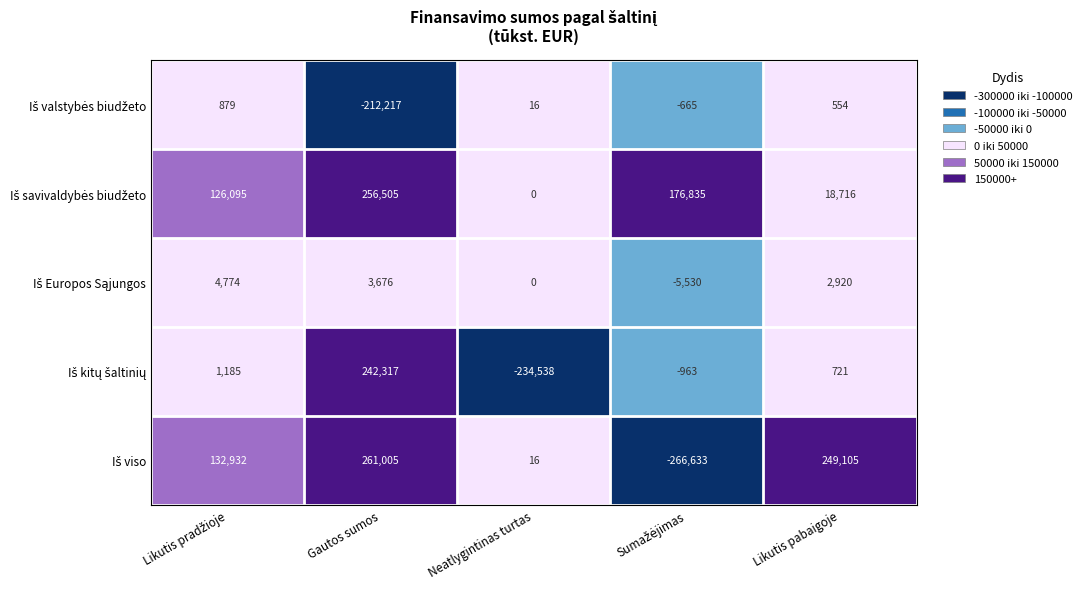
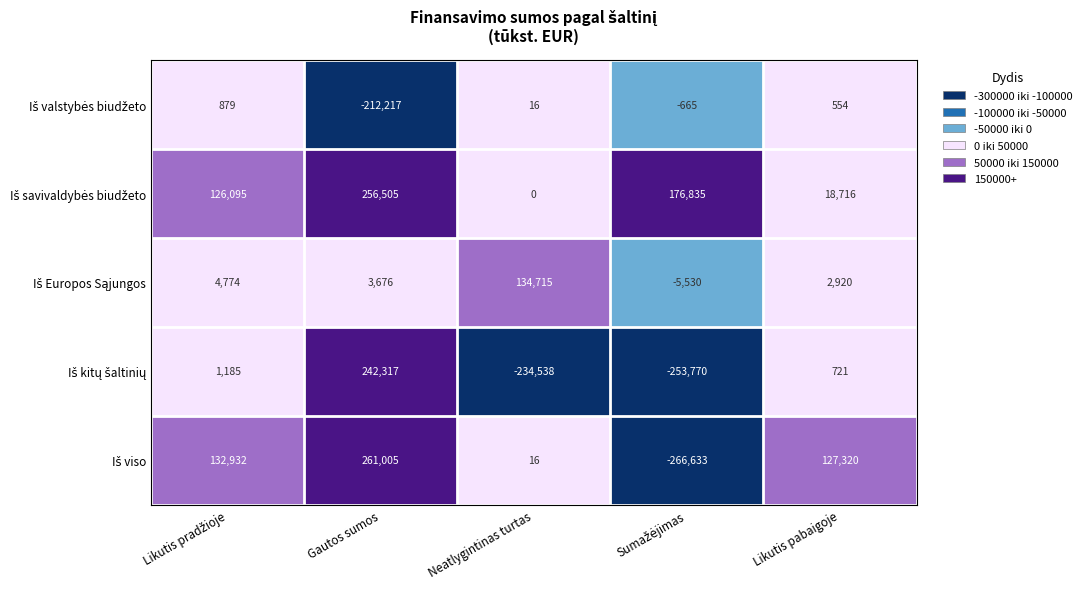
  {
    "Iš valstybės biudžeto": {
      "Likutis pradžioje": "879",
      "Gautos sumos": "-212,217",
      "Neatlygintinas turtas": "16",
      "Sumažėjimas": "-665",
      "Likutis pabaigoje": "554"
    },
    "Iš savivaldybės biudžeto": {
      "Likutis pradžioje": "126,095",
      "Gautos sumos": "256,505",
      "Neatlygintinas turtas": "0",
      "Sumažėjimas": "176,835",
      "Likutis pabaigoje": "18,716"
    },
    "Iš Europos Sąjungos": {
      "Likutis pradžioje": "4,774",
      "Gautos sumos": "3,676",
-     "Neatlygintinas turtas": "0",
+     "Neatlygintinas turtas": "134,715",
      "Sumažėjimas": "-5,530",
      "Likutis pabaigoje": "2,920"
    },
    "Iš kitų šaltinių": {
      "Likutis pradžioje": "1,185",
      "Gautos sumos": "242,317",
      "Neatlygintinas turtas": "-234,538",
-     "Sumažėjimas": "-963",
+     "Sumažėjimas": "-253,770",
      "Likutis pabaigoje": "721"
    },
    "Iš viso": {
      "Likutis pradžioje": "132,932",
      "Gautos sumos": "261,005",
      "Neatlygintinas turtas": "16",
      "Sumažėjimas": "-266,633",
-     "Likutis pabaigoje": "249,105"
+     "Likutis pabaigoje": "127,320"
    }
  }
